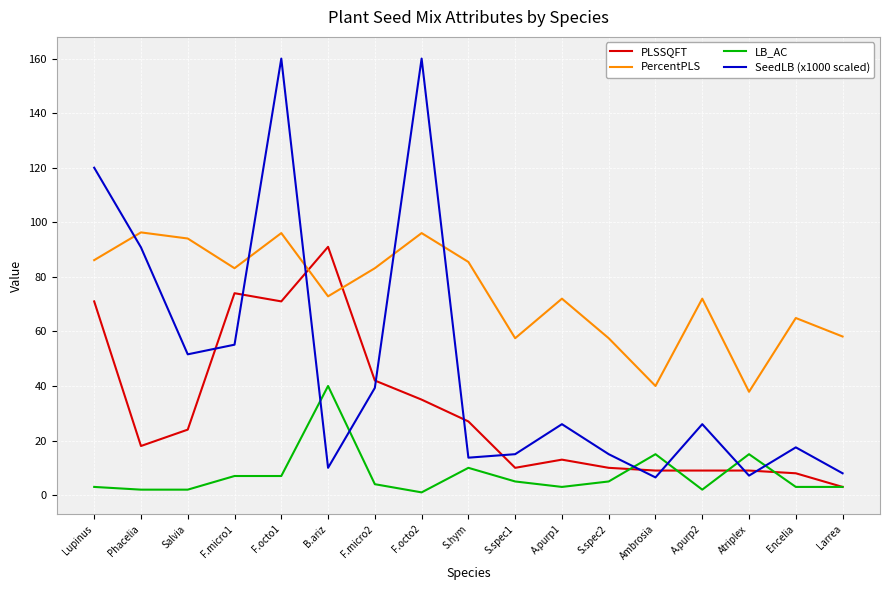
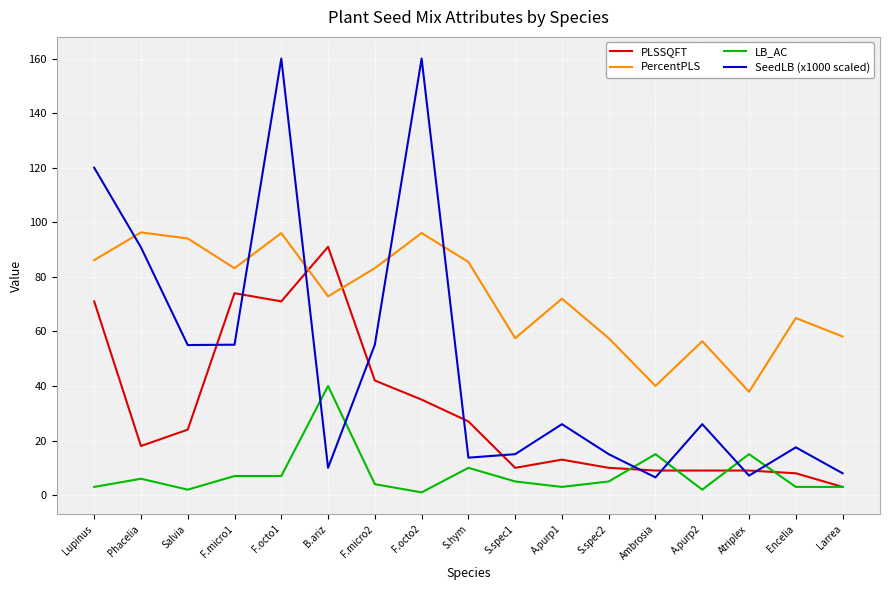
  {
    "PLSSQFT": {
      "Lupinus": 71,
      "Phacelia": 18,
      "Salvia": 24,
      "F.micro1": 74,
      "F.octo1": 71,
      "B.ariz": 91,
      "F.micro2": 42,
      "F.octo2": 35,
      "S.hym": 27,
      "S.spec1": 10,
      "A.purp1": 13,
      "S.spec2": 10,
      "Ambrosia": 9,
      "A.purp2": 9,
      "Atriplex": 9,
      "Encelia": 8
    },
    "PercentPLS": {
      "Lupinus": 86,
      "Phacelia": 96,
      "Salvia": 94,
      "F.micro1": 83,
      "F.octo1": 96,
      "B.ariz": 73,
      "F.micro2": 83,
      "F.octo2": 96,
      "S.hym": 85,
      "S.spec1": 58,
      "A.purp1": 72,
      "S.spec2": 58,
      "Ambrosia": 40,
-     "A.purp2": 72,
+     "A.purp2": 56,
      "Atriplex": 38,
      "Encelia": 65,
      "Larrea": 58
    },
    "LB_AC": {
      "Lupinus": 3,
-     "Phacelia": 2,
+     "Phacelia": 6,
      "Salvia": 2,
      "F.micro1": 7,
      "F.octo1": 7,
      "B.ariz": 40,
      "F.micro2": 4,
      "F.octo2": 1,
      "S.hym": 10,
      "S.spec1": 5,
      "A.purp1": 3,
      "S.spec2": 5,
      "Ambrosia": 15,
      "A.purp2": 2,
      "Atriplex": 15,
      "Encelia": 3
    },
    "SeedLB (x1000 scaled)": {
      "Lupinus": 120,
      "Phacelia": 91,
-     "Salvia": 52,
+     "Salvia": 55,
      "F.micro1": 55,
      "F.octo1": 160,
      "B.ariz": 10,
-     "F.micro2": 39,
+     "F.micro2": 55,
      "F.octo2": 160,
      "S.hym": 14,
      "S.spec1": 15,
      "A.purp1": 26,
      "S.spec2": 15,
      "Ambrosia": 6,
      "A.purp2": 26,
      "Atriplex": 7,
      "Encelia": 18,
      "Larrea": 8
    }
  }
